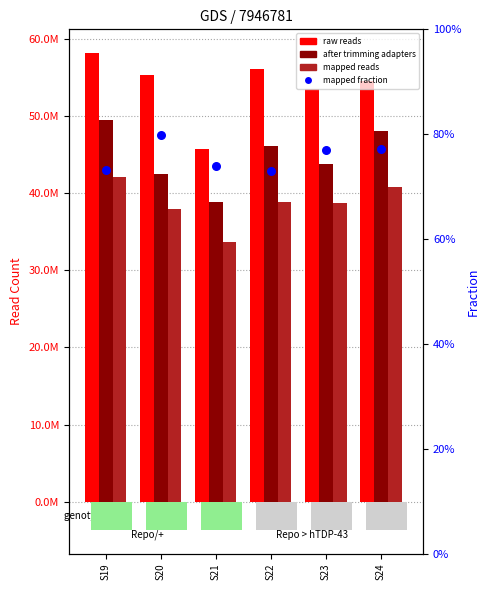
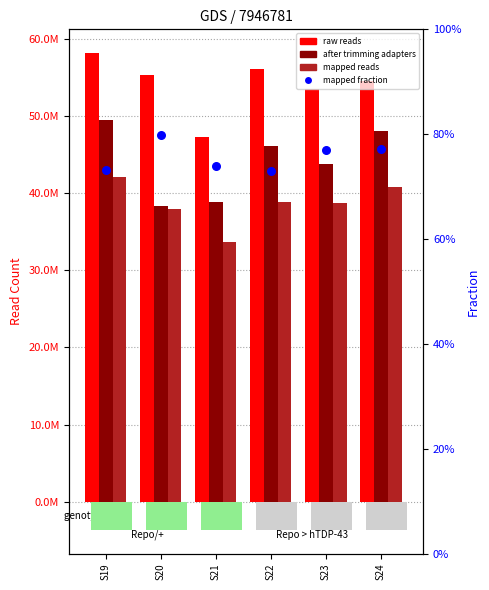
  {
    "raw reads": {
      "S19": 58000000,
      "S20": 55000000,
-     "S21": 46000000,
+     "S21": 47000000,
      "S22": 56000000,
      "S23": 53000000
    },
    "after trimming adapters": {
      "S19": 50000000,
-     "S20": 43000000,
+     "S20": 38000000,
      "S21": 39000000,
      "S22": 46000000,
      "S23": 44000000,
      "S24": 48000000
    },
    "mapped reads": {
      "S19": 42000000,
      "S20": 38000000,
      "S21": 34000000,
      "S22": 39000000,
      "S23": 39000000,
      "S24": 41000000
    }
  }
